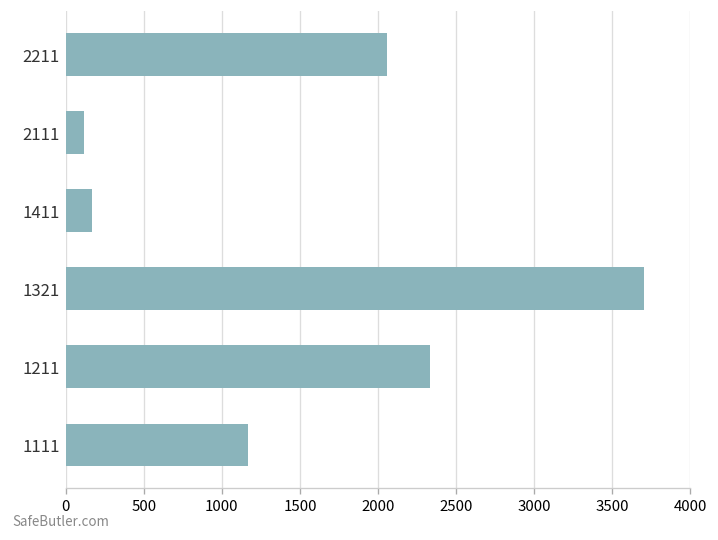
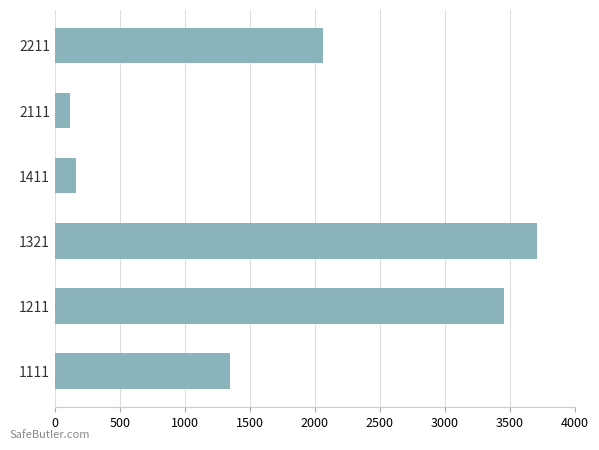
  {
    "2211": 2060,
    "2111": 120,
    "1411": 170,
    "1321": 3700,
-   "1211": 2340,
-   "1111": 1170
+   "1211": 3460,
+   "1111": 1350
  }
